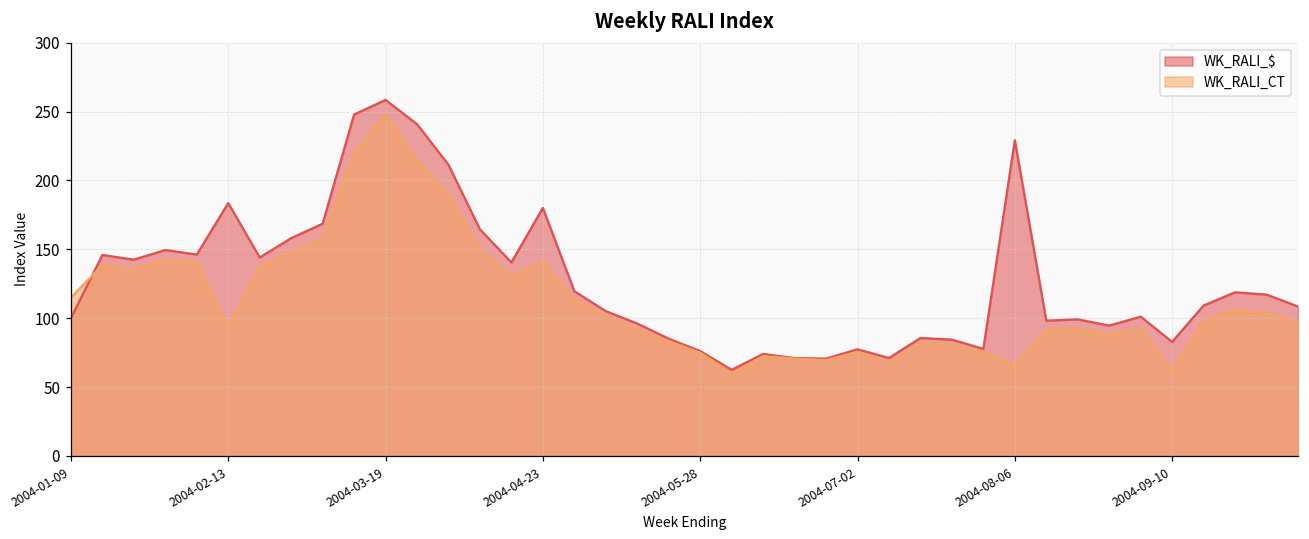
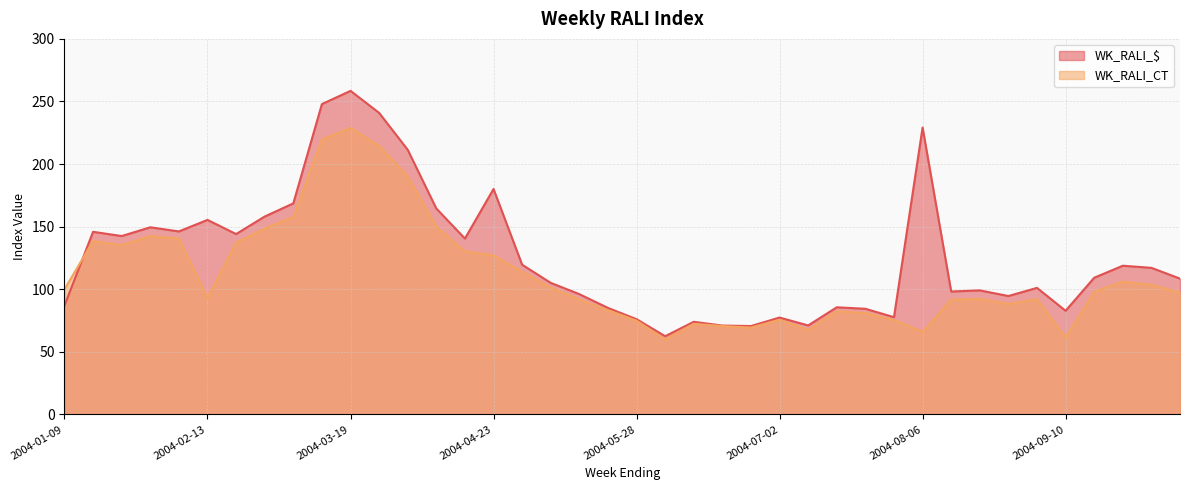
  {
    "WK_RALI_$": {
-     "2004-01-09": 100,
-     "2004-02-13": 184,
+     "2004-01-09": 87,
+     "2004-02-13": 155,
      "2004-03-19": 259,
      "2004-04-23": 180,
      "2004-08-06": 229,
      "2004-09-10": 83
    },
    "WK_RALI_CT": {
-     "2004-01-09": 115,
+     "2004-01-09": 100,
      "2004-02-13": 93,
-     "2004-03-19": 248,
-     "2004-04-23": 141,
+     "2004-03-19": 229,
+     "2004-04-23": 127,
      "2004-08-06": 66,
      "2004-09-10": 62
    }
  }
